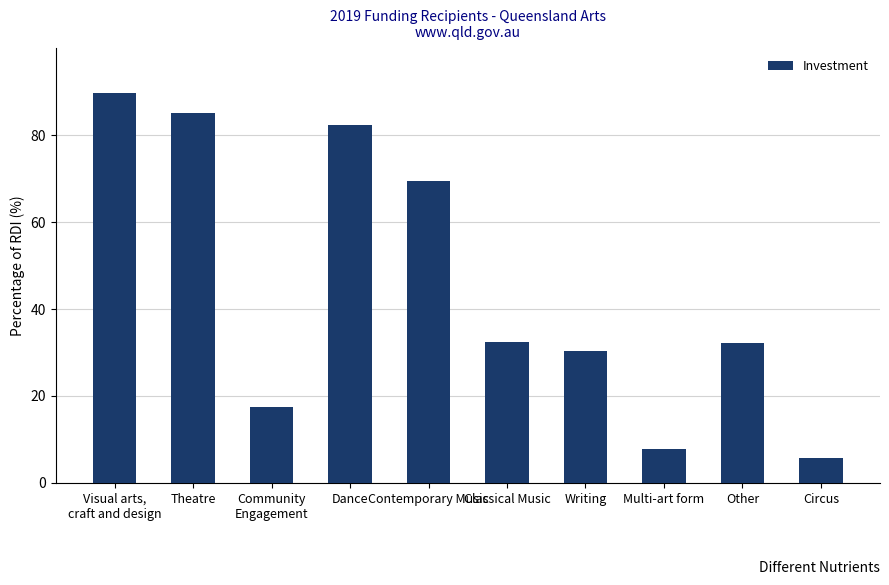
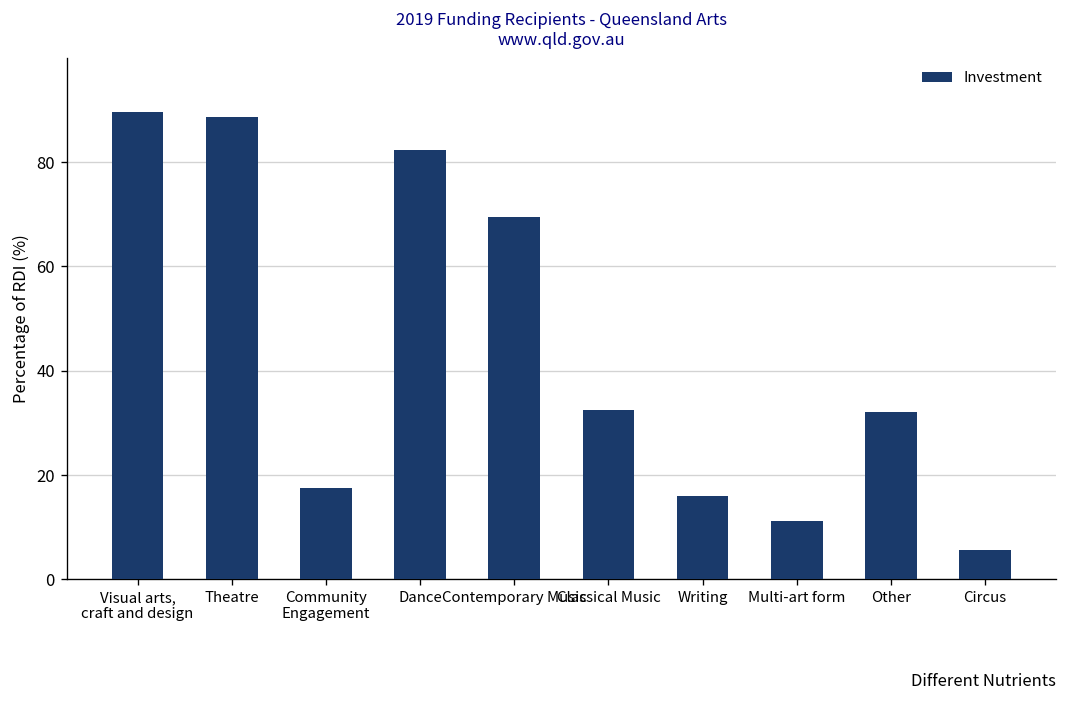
  {
    "Visual arts, craft and design": 90,
-   "Theatre": 85,
+   "Theatre": 89,
    "Community Engagement": 18,
    "Dance": 82,
-   "Writing": 30,
-   "Multi-art form": 8,
+   "Writing": 16,
+   "Multi-art form": 11,
    "Other": 32,
    "Circus": 6
  }
